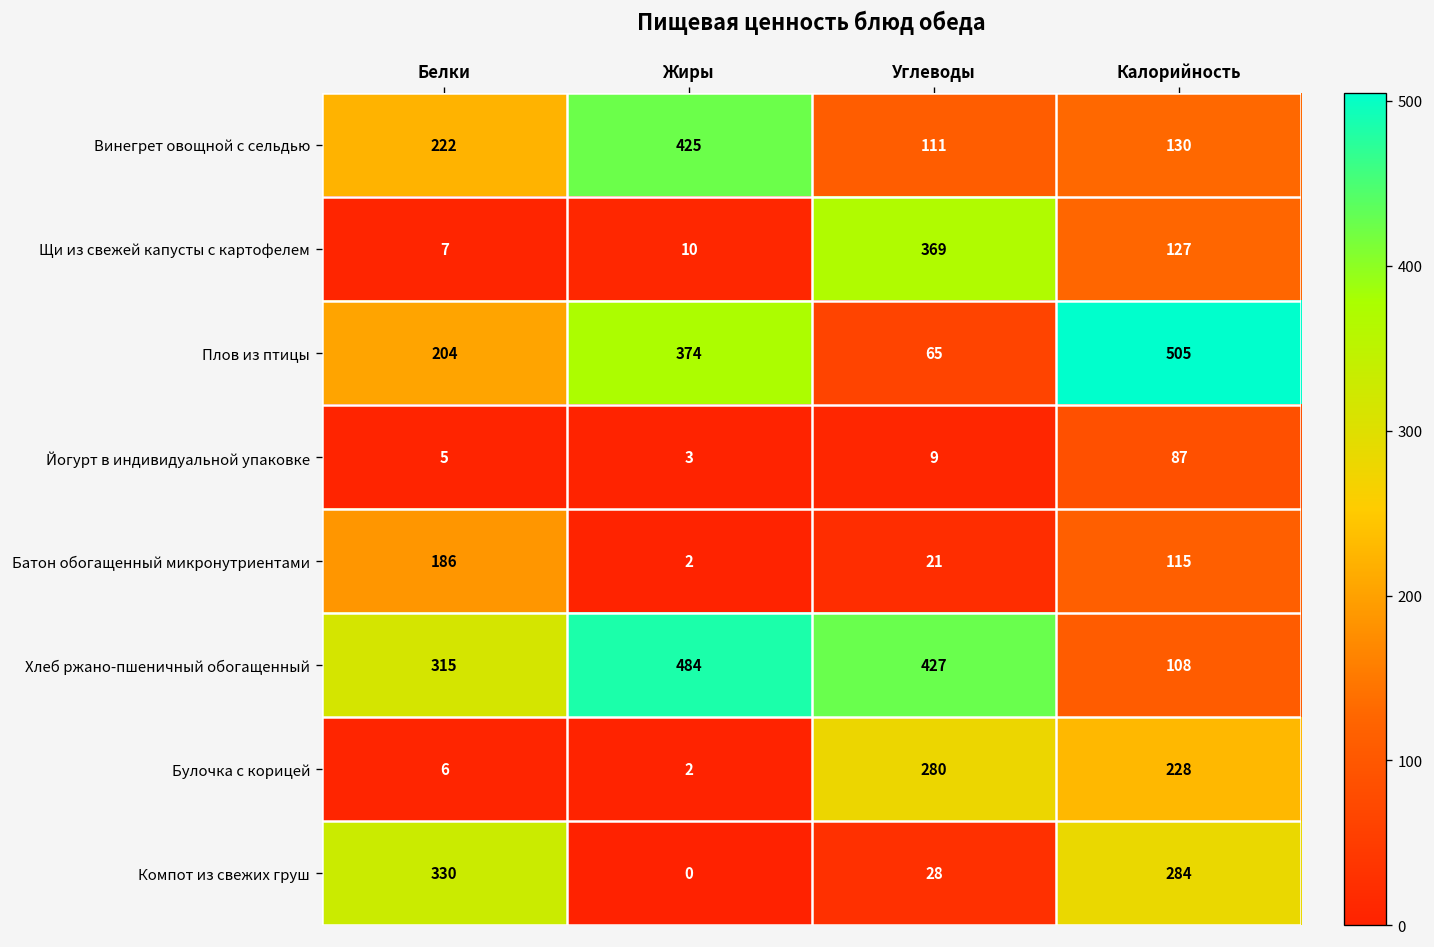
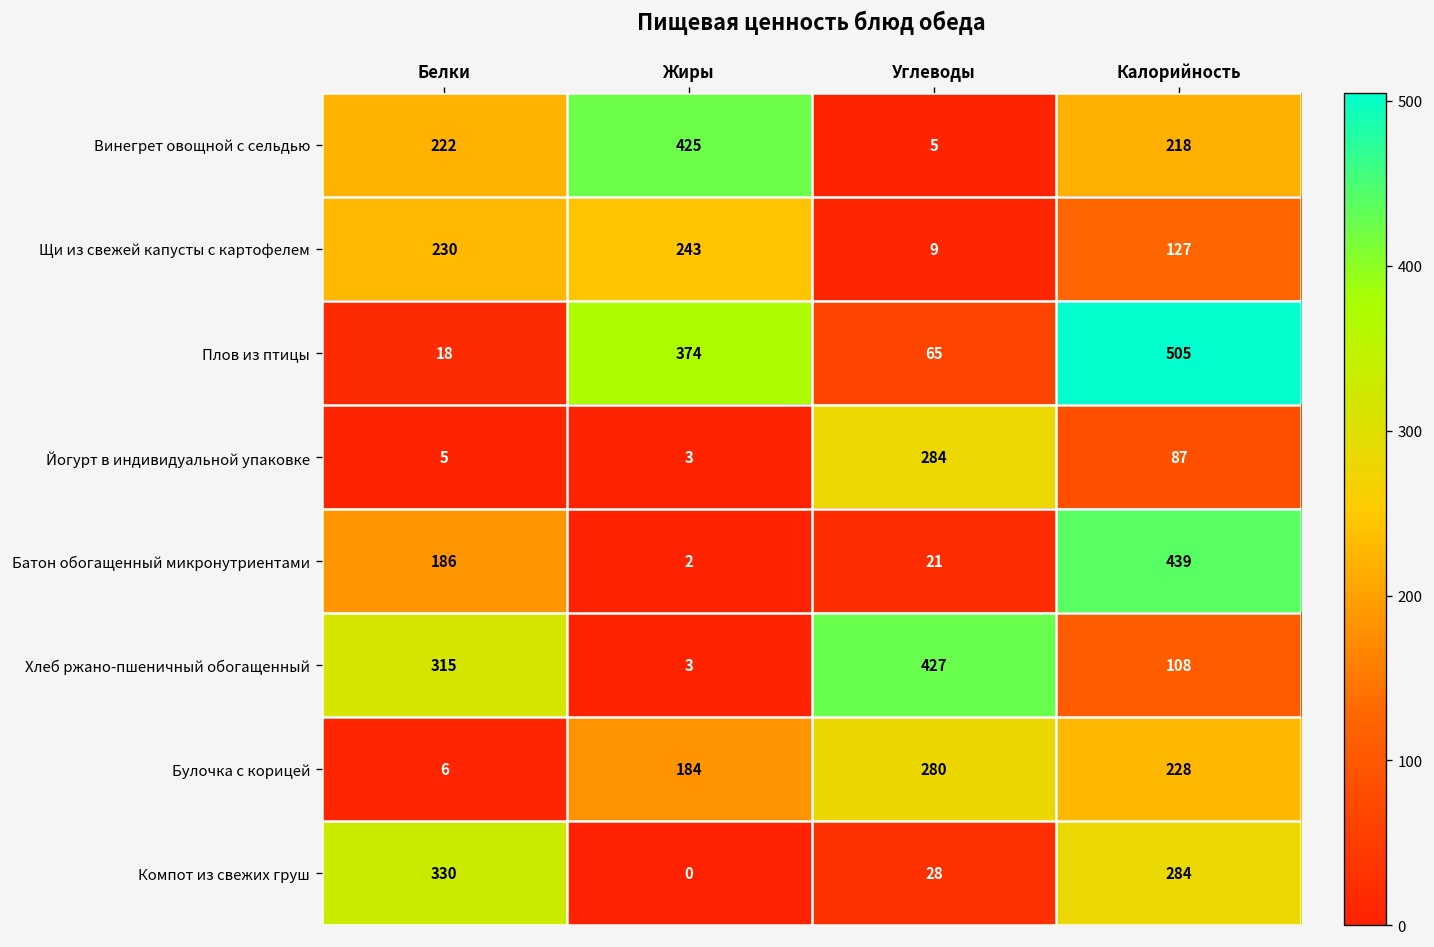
  {
    "Винегрет овощной с сельдью": {
      "Белки": 222,
      "Жиры": 425,
-     "Углеводы": 111,
-     "Калорийность": 130
+     "Углеводы": 5,
+     "Калорийность": 218
    },
    "Щи из свежей капусты с картофелем": {
-     "Белки": 7,
-     "Жиры": 10,
-     "Углеводы": 369,
+     "Белки": 230,
+     "Жиры": 243,
+     "Углеводы": 9,
      "Калорийность": 127
    },
    "Плов из птицы": {
-     "Белки": 204,
+     "Белки": 18,
      "Жиры": 374,
      "Углеводы": 65,
      "Калорийность": 505
    },
    "Йогурт в индивидуальной упаковке": {
      "Белки": 5,
      "Жиры": 3,
-     "Углеводы": 9,
+     "Углеводы": 284,
      "Калорийность": 87
    },
    "Батон обогащенный микронутриентами": {
      "Белки": 186,
      "Жиры": 2,
      "Углеводы": 21,
-     "Калорийность": 115
+     "Калорийность": 439
    },
    "Хлеб ржано-пшеничный обогащенный": {
      "Белки": 315,
-     "Жиры": 484,
+     "Жиры": 3,
      "Углеводы": 427,
      "Калорийность": 108
    },
    "Булочка с корицей": {
      "Белки": 6,
-     "Жиры": 2,
+     "Жиры": 184,
      "Углеводы": 280,
      "Калорийность": 228
    },
    "Компот из свежих груш": {
      "Белки": 330,
      "Жиры": 0,
      "Углеводы": 28,
      "Калорийность": 284
    }
  }
